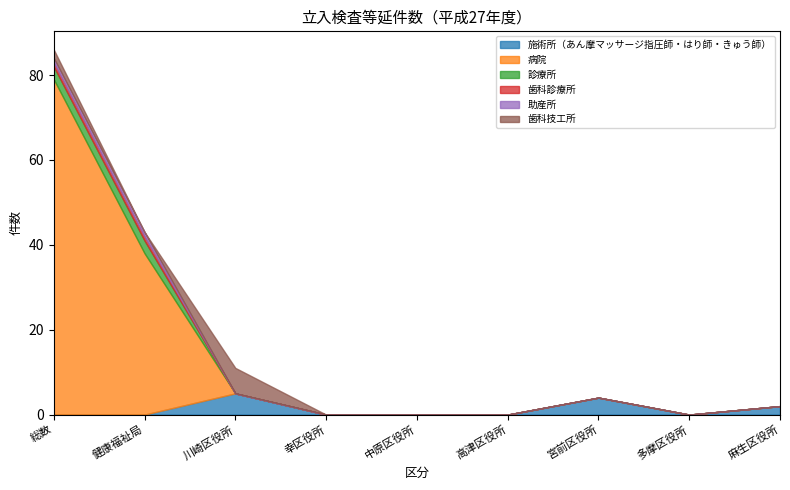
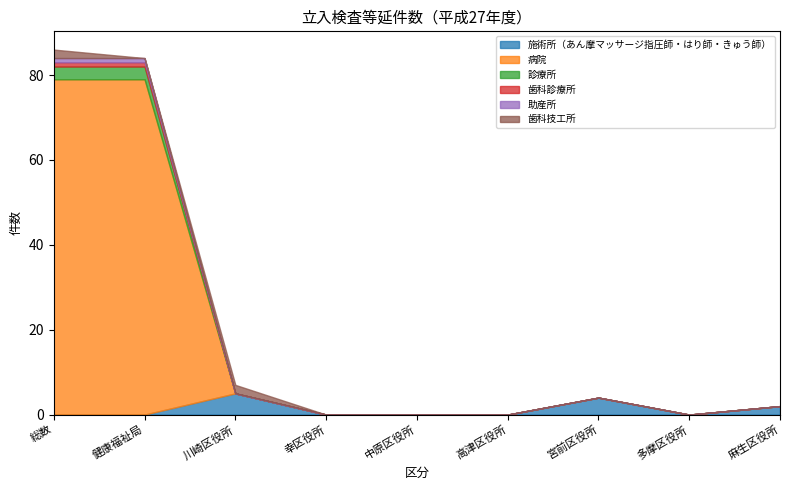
  {
    "施術所（あん摩マッサージ指圧師・はり師・きゅう師）": {
      "総数": 0,
      "健康福祉局": 0
    },
    "病院": {
-     "健康福祉局": 38
+     "健康福祉局": 79
    },
    "診療所": {
      "総数": 3,
      "健康福祉局": 3
    },
    "歯科診療所": {
      "総数": 1,
      "健康福祉局": 1
    },
    "助産所": {
      "総数": 1
    },
    "歯科技工所": {
      "総数": 2,
-     "川崎区役所": 6
+     "川崎区役所": 2
    }
  }
